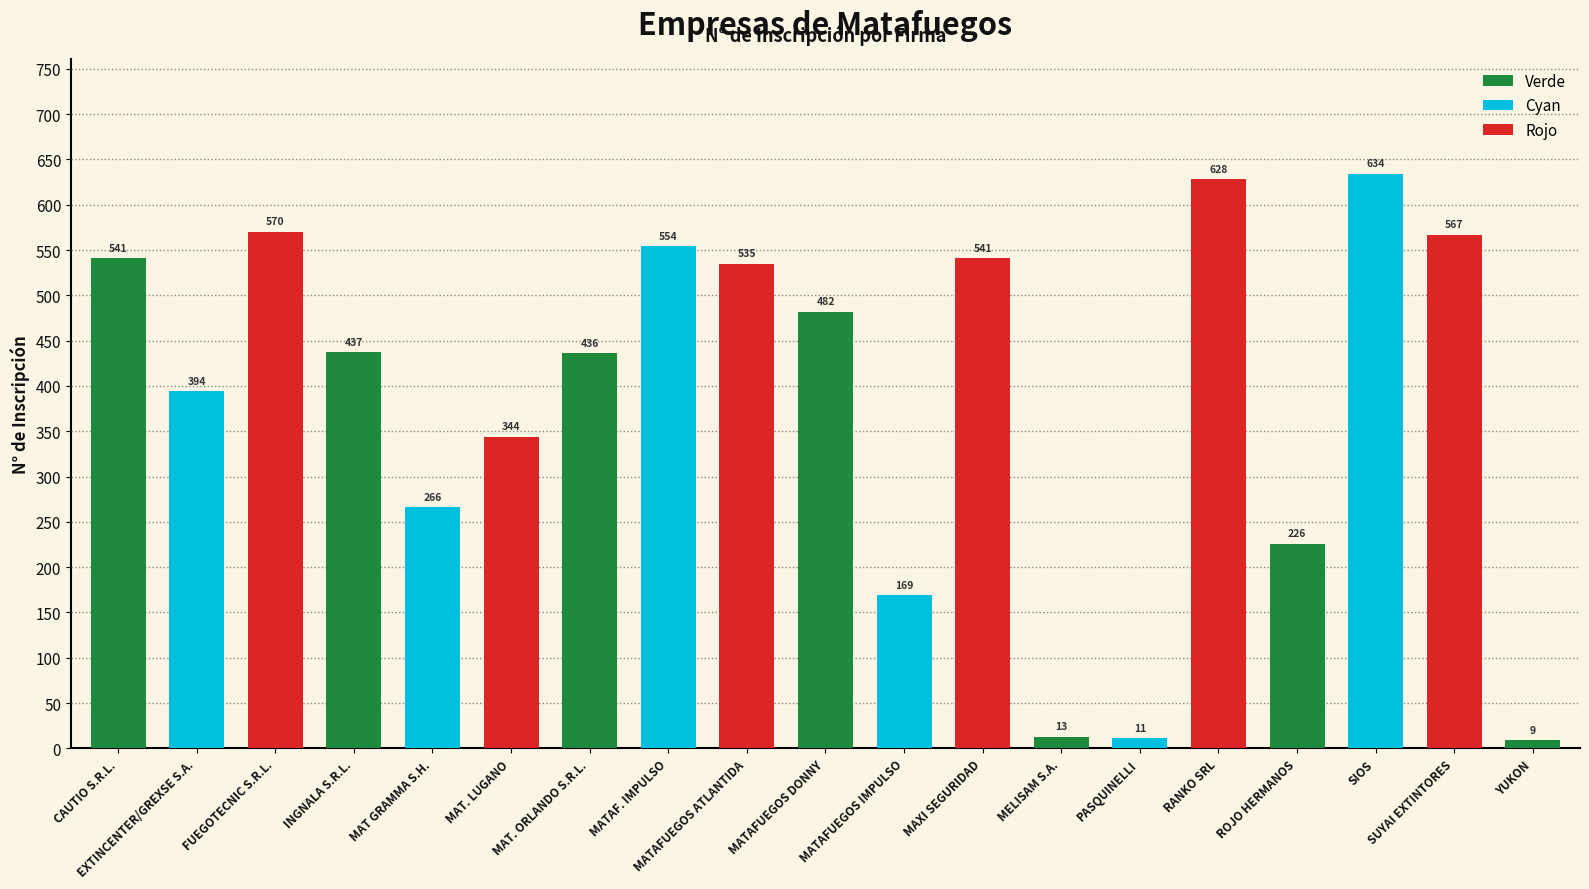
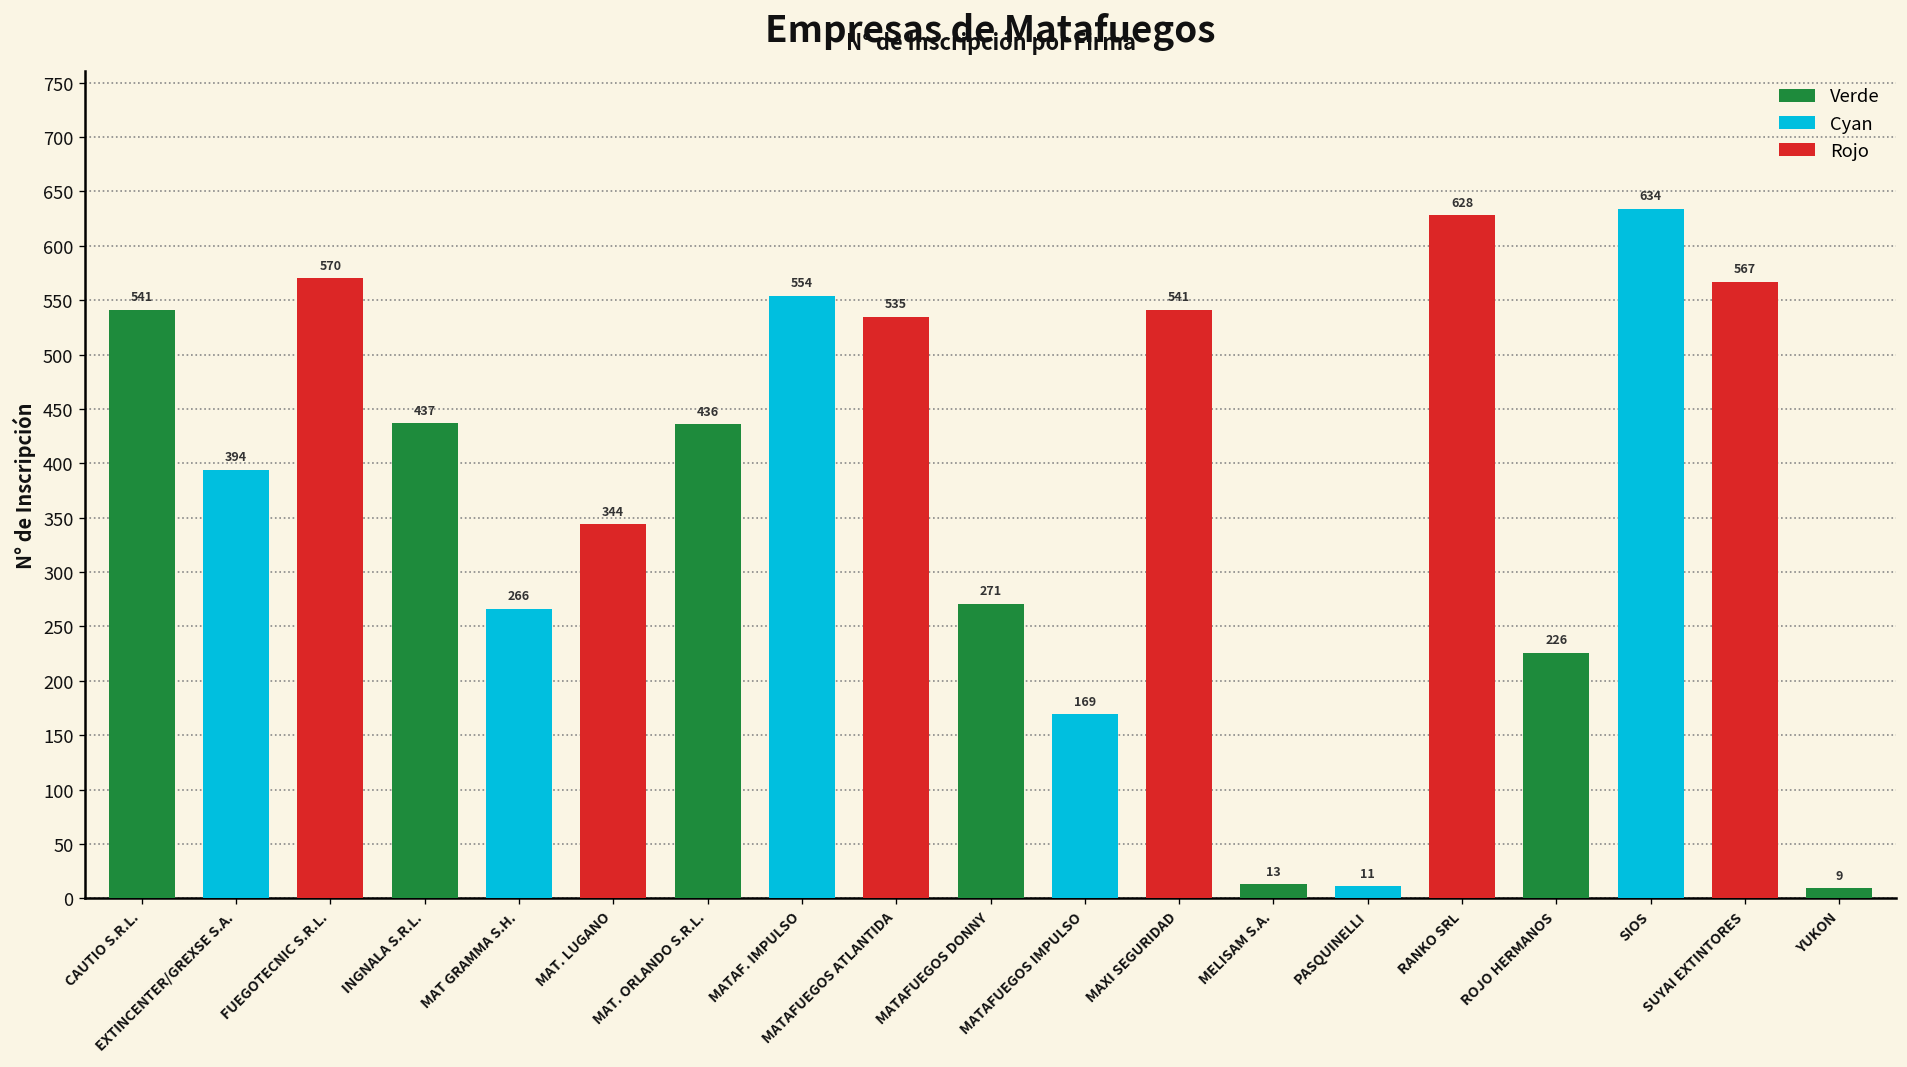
  {
    "Verde": {
      "CAUTIO S.R.L.": 541,
      "INGNALA S.R.L.": 437,
      "MAT. ORLANDO S.R.L.": 436,
-     "MATAFUEGOS DONNY": 482,
+     "MATAFUEGOS DONNY": 271,
      "MELISAM S.A.": 13,
      "ROJO HERMANOS": 226,
      "YUKON": 9
    },
    "Cyan": {
      "EXTINCENTER/GREXSE S.A.": 394,
      "MAT GRAMMA S.H.": 266,
      "MATAF. IMPULSO": 554,
      "MATAFUEGOS IMPULSO": 169,
      "PASQUINELLI": 11,
      "SIOS": 634
    },
    "Rojo": {
      "FUEGOTECNIC S.R.L.": 570,
      "MAT. LUGANO": 344,
      "MATAFUEGOS ATLANTIDA": 535,
      "MAXI SEGURIDAD": 541,
      "RANKO SRL": 628,
      "SUYAI EXTINTORES": 567
    }
  }
